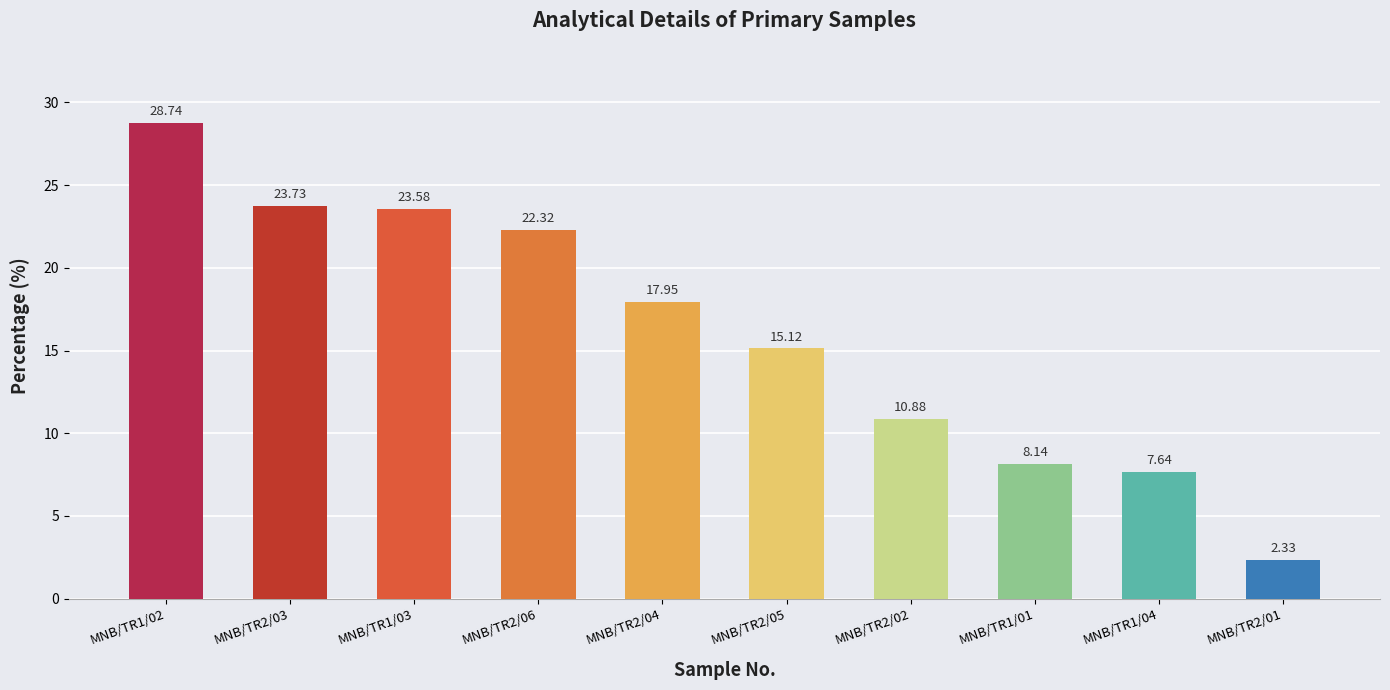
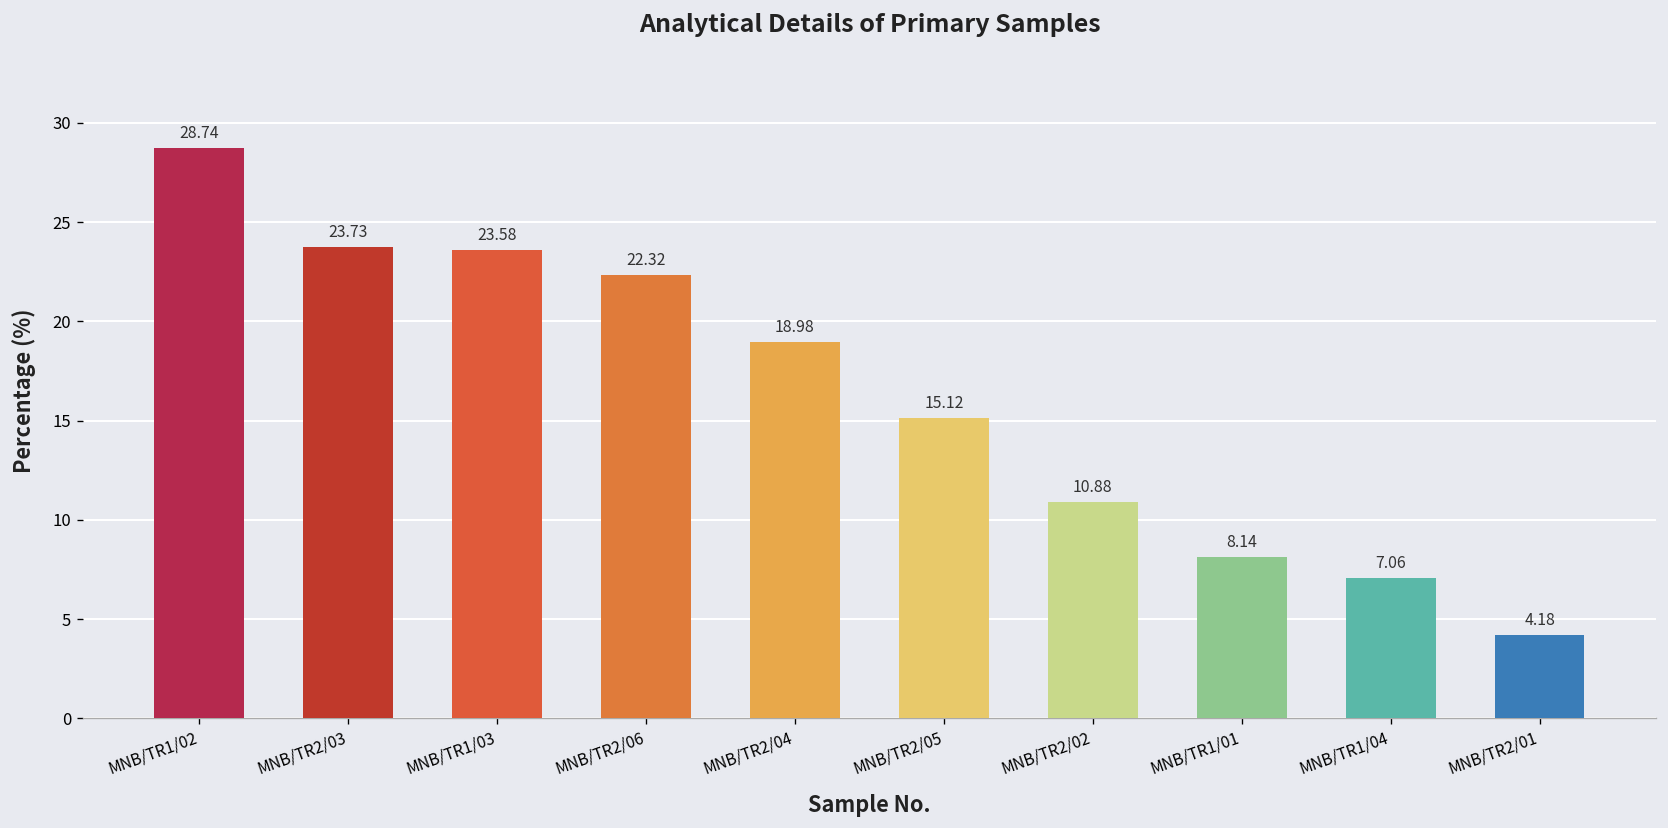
  {
    "MNB/TR1/02": 28.74,
    "MNB/TR2/03": 23.73,
    "MNB/TR1/03": 23.58,
    "MNB/TR2/06": 22.32,
-   "MNB/TR2/04": 17.95,
+   "MNB/TR2/04": 18.98,
    "MNB/TR2/05": 15.12,
    "MNB/TR2/02": 10.88,
    "MNB/TR1/01": 8.14,
-   "MNB/TR1/04": 7.64,
-   "MNB/TR2/01": 2.33
+   "MNB/TR1/04": 7.06,
+   "MNB/TR2/01": 4.18
  }
